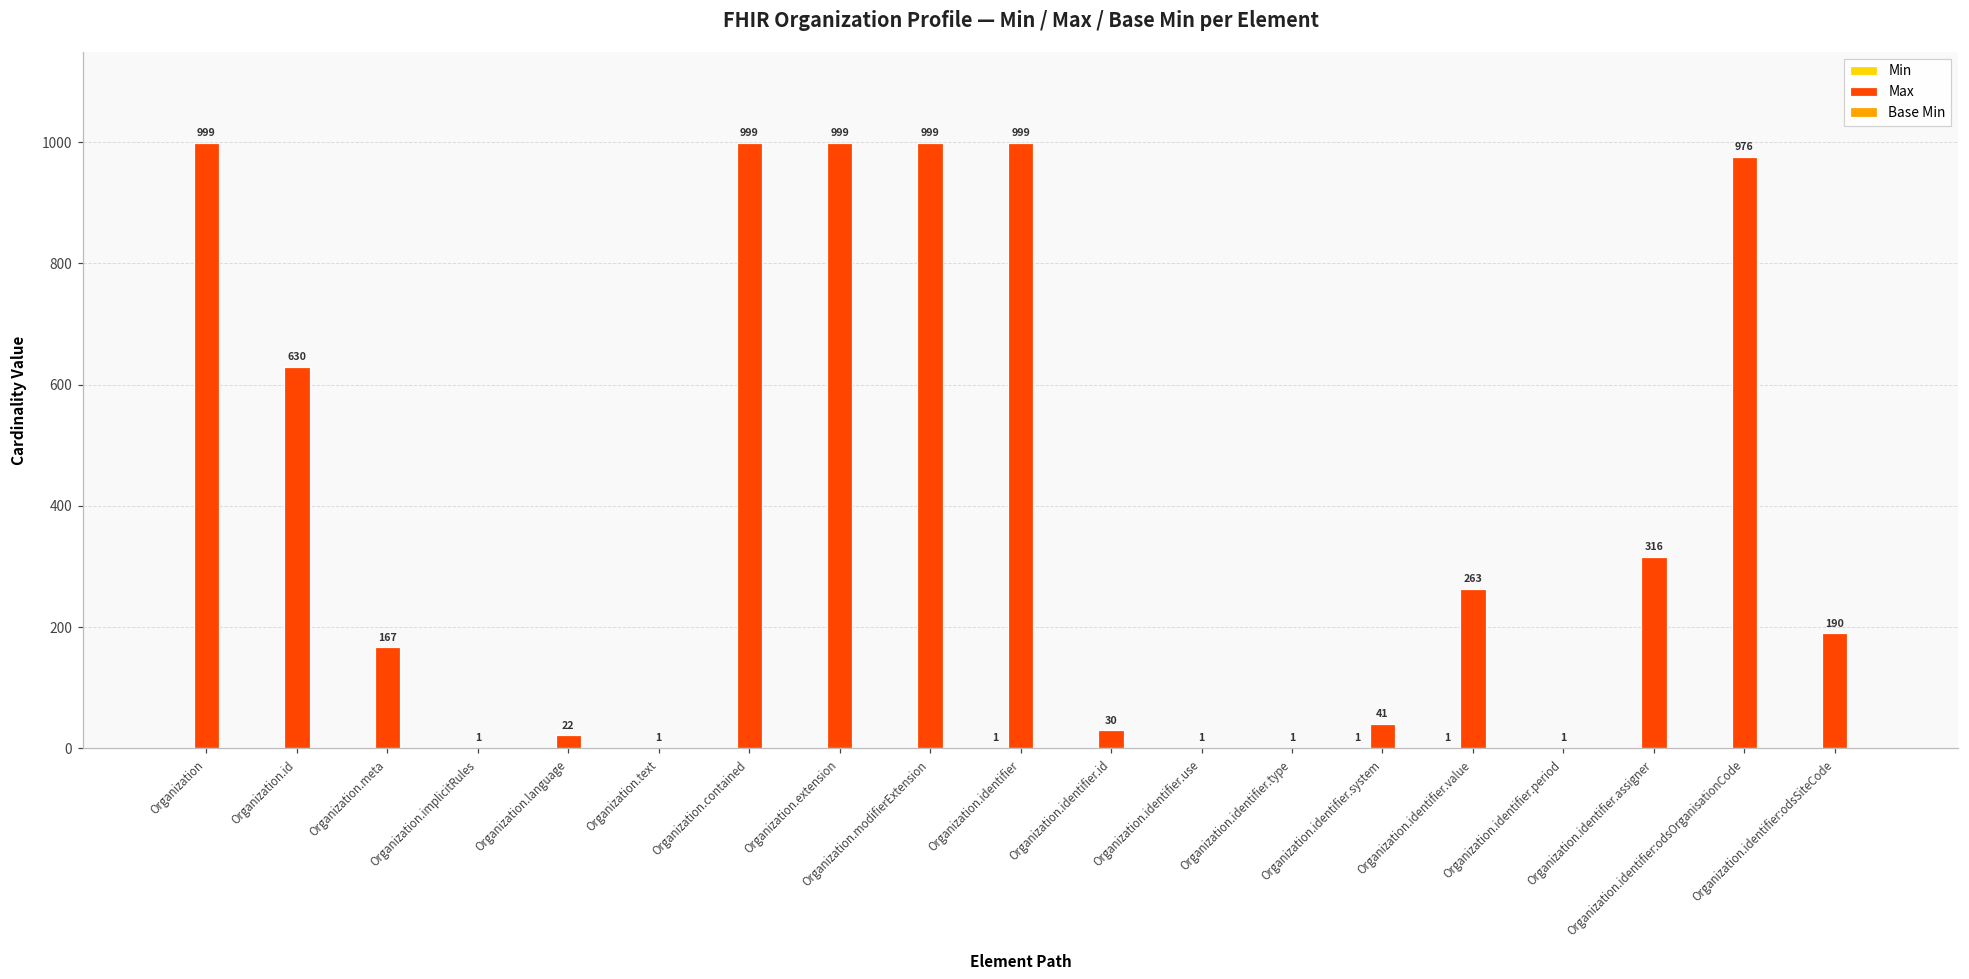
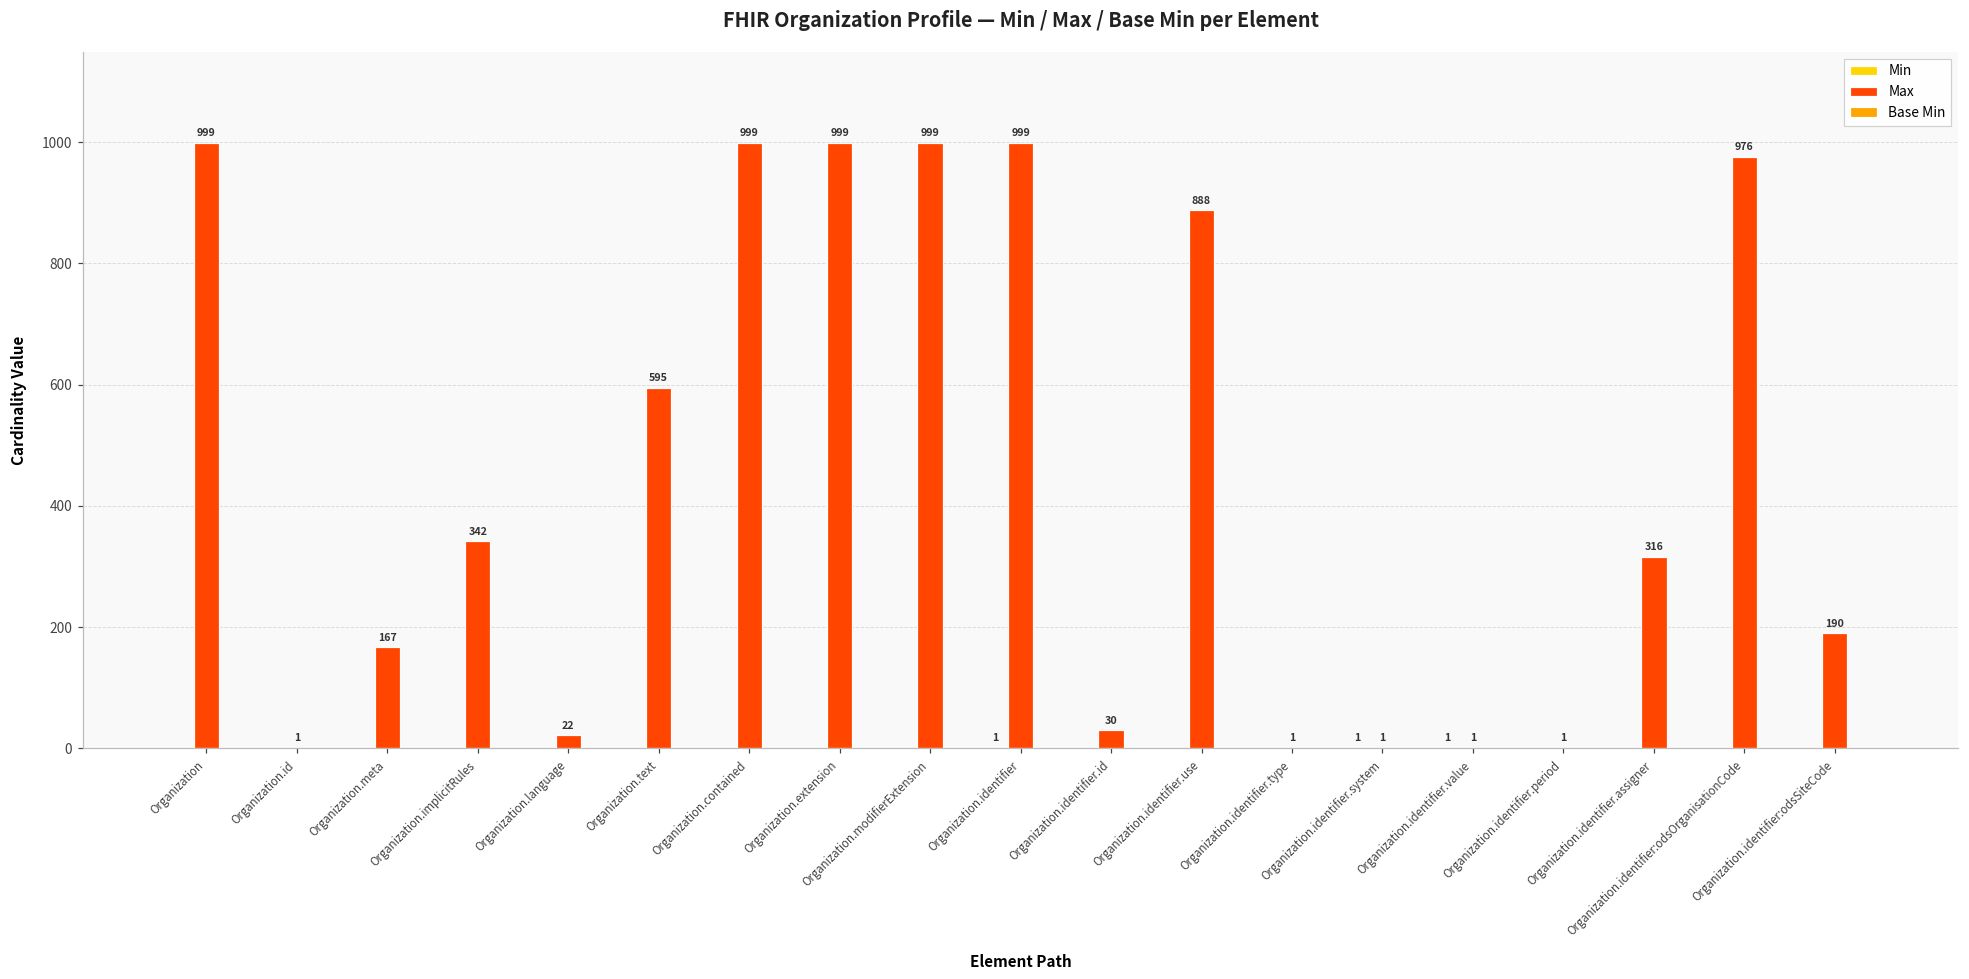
  {
    "Max": {
      "Organization": 999,
-     "Organization.id": 630,
+     "Organization.id": 1,
      "Organization.meta": 167,
-     "Organization.implicitRules": 1,
+     "Organization.implicitRules": 342,
      "Organization.language": 22,
-     "Organization.text": 1,
+     "Organization.text": 595,
      "Organization.contained": 999,
      "Organization.extension": 999,
      "Organization.modifierExtension": 999,
      "Organization.identifier": 999,
      "Organization.identifier.id": 30,
-     "Organization.identifier.use": 1,
+     "Organization.identifier.use": 888,
      "Organization.identifier.type": 1,
-     "Organization.identifier.system": 41,
-     "Organization.identifier.value": 263,
+     "Organization.identifier.system": 1,
+     "Organization.identifier.value": 1,
      "Organization.identifier.period": 1,
      "Organization.identifier.assigner": 316,
      "Organization.identifier:odsOrganisationCode": 976,
      "Organization.identifier:odsSiteCode": 190
    }
  }
